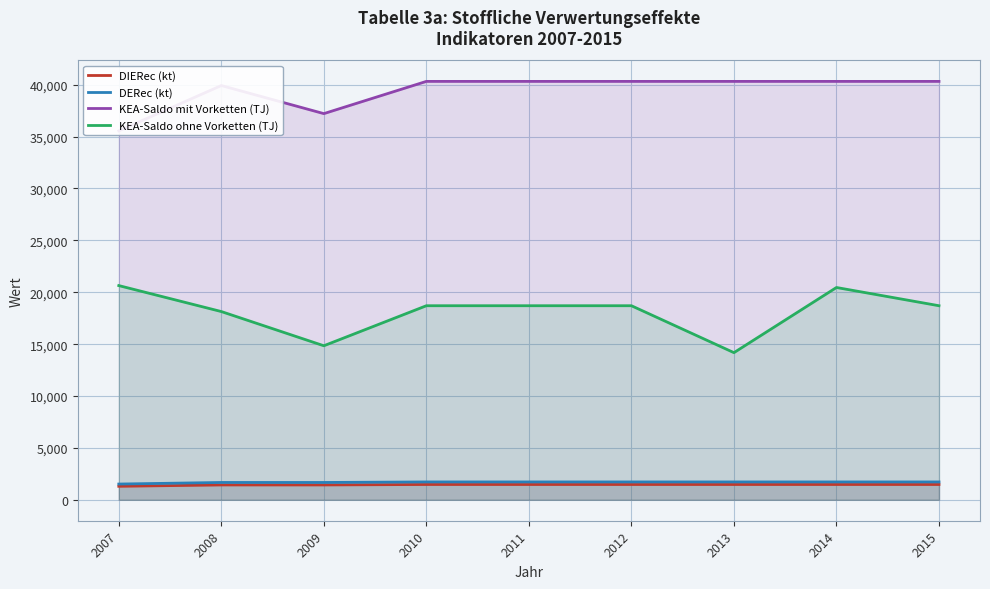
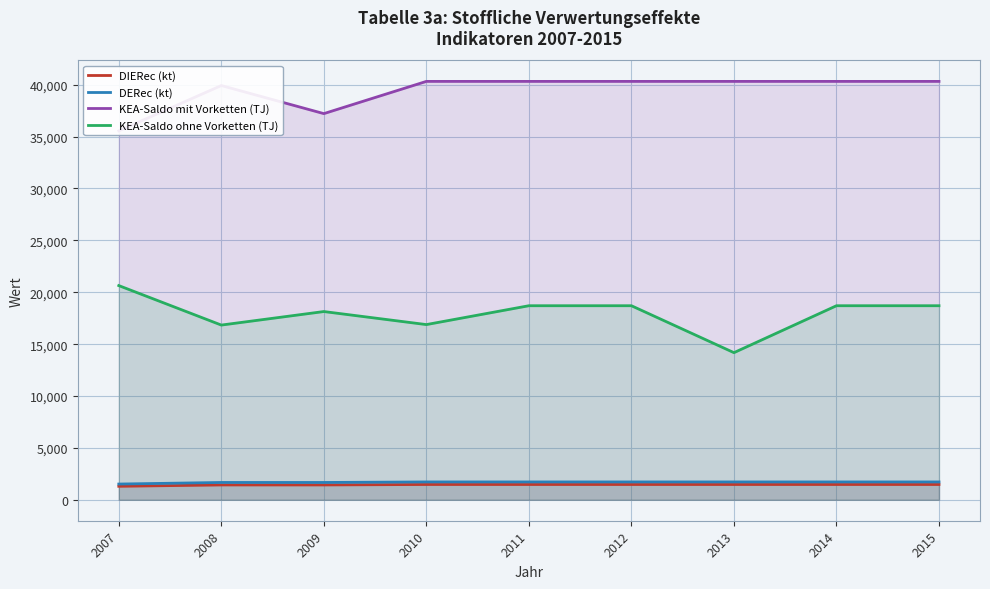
  {
    "DIERec (kt)": {
      "2010": "1,500",
      "2011": "1,500",
      "2012": "1,500",
      "2013": "1,500",
      "2014": "1,500",
      "2015": "1,500"
    },
    "DERec (kt)": {
      "2010": "1,700",
      "2011": "1,700",
      "2012": "1,700",
      "2013": "1,700",
      "2014": "1,700",
      "2015": "1,700"
    },
    "KEA-Saldo mit Vorketten (TJ)": {
      "2009": "37,200",
      "2010": "40,300",
      "2011": "40,300",
      "2012": "40,300",
      "2013": "40,300",
      "2014": "40,300",
      "2015": "40,300"
    },
    "KEA-Saldo ohne Vorketten (TJ)": {
      "2007": "20,600",
-     "2008": "18,100",
-     "2009": "14,800",
-     "2010": "18,700",
+     "2008": "16,800",
+     "2009": "18,100",
+     "2010": "16,900",
      "2011": "18,700",
      "2012": "18,700",
      "2013": "14,200",
-     "2014": "20,500",
+     "2014": "18,700",
      "2015": "18,700"
    }
  }
